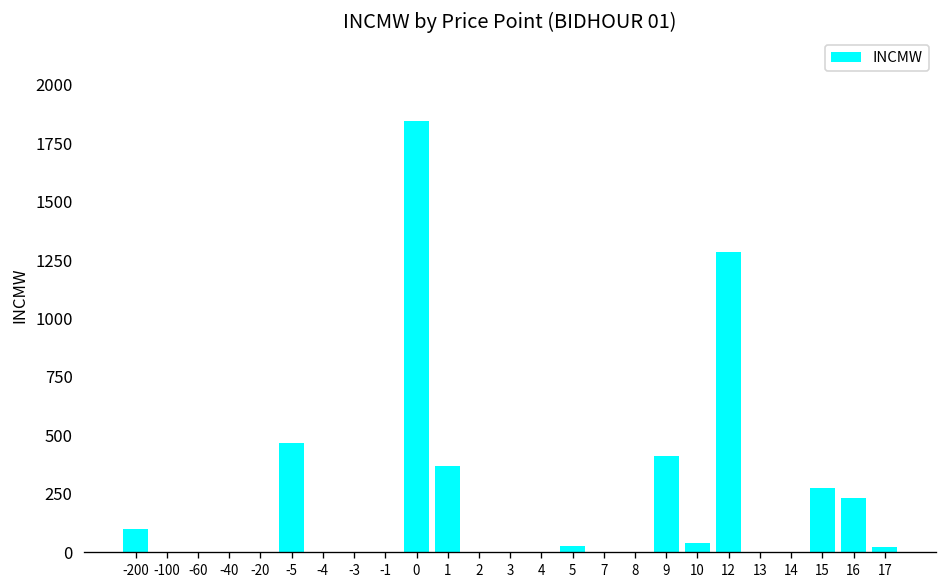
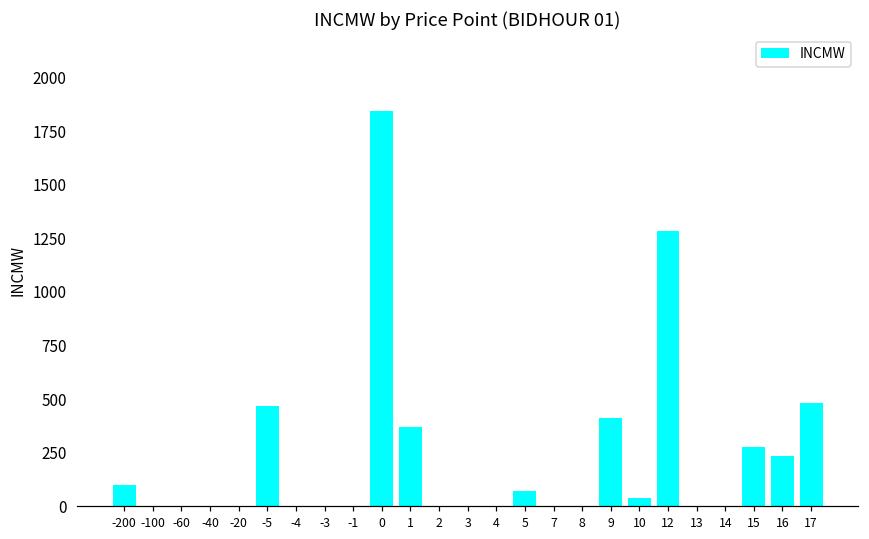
  {
    "-200": 100,
    "-100": 0,
    "-60": 0,
    "-40": 0,
    "-20": 0,
    "-5": 470,
    "-4": 0,
    "-3": 0,
    "-1": 0,
    "0": 1850,
    "1": 370,
    "2": 0,
    "3": 0,
    "4": 0,
-   "5": 30,
+   "5": 70,
    "7": 0,
    "8": 0,
    "9": 410,
    "10": 40,
    "12": 1290,
    "13": 0,
    "14": 0,
    "15": 280,
    "16": 230,
-   "17": 20
+   "17": 480
  }
